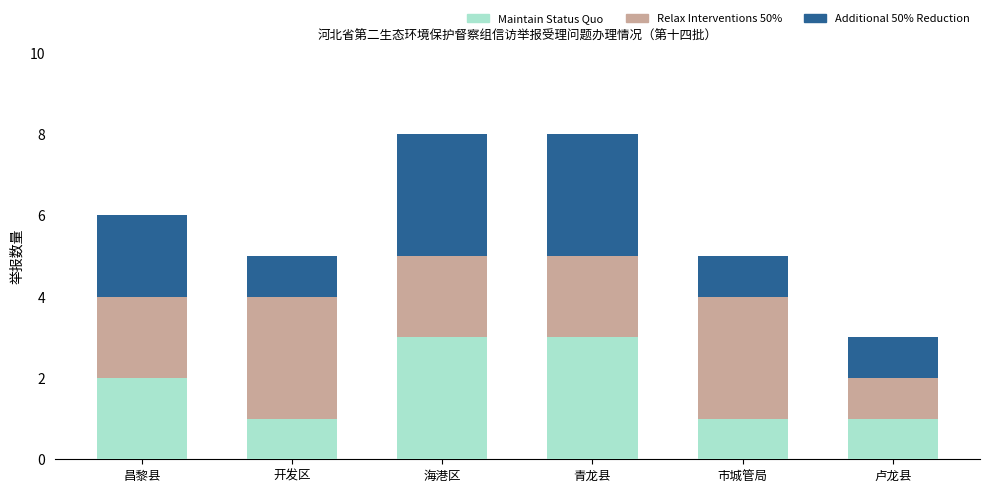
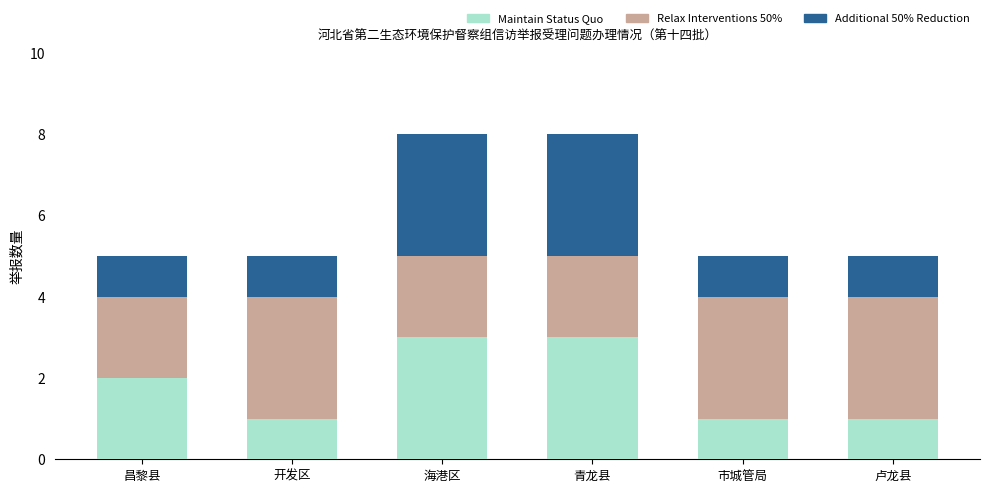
  {
    "Maintain Status Quo": {
      "昌黎县": 2,
      "开发区": 1,
      "海港区": 3,
      "青龙县": 3,
      "市城管局": 1,
      "卢龙县": 1
    },
    "Relax Interventions 50%": {
      "昌黎县": 2,
      "开发区": 3,
      "海港区": 2,
      "青龙县": 2,
      "市城管局": 3,
-     "卢龙县": 1
+     "卢龙县": 3
    },
    "Additional 50% Reduction": {
-     "昌黎县": 2,
+     "昌黎县": 1,
      "开发区": 1,
      "海港区": 3,
      "青龙县": 3,
      "市城管局": 1,
      "卢龙县": 1
    }
  }
